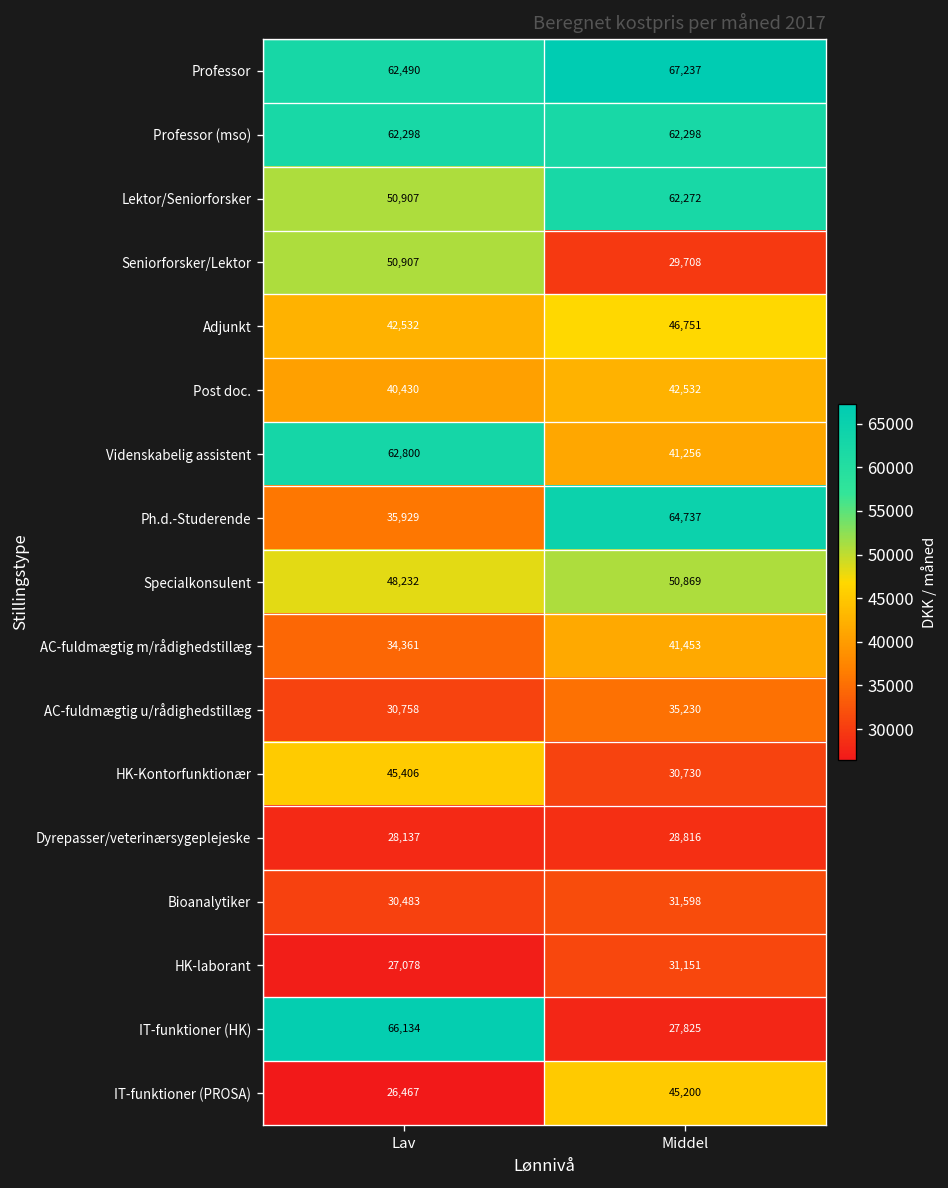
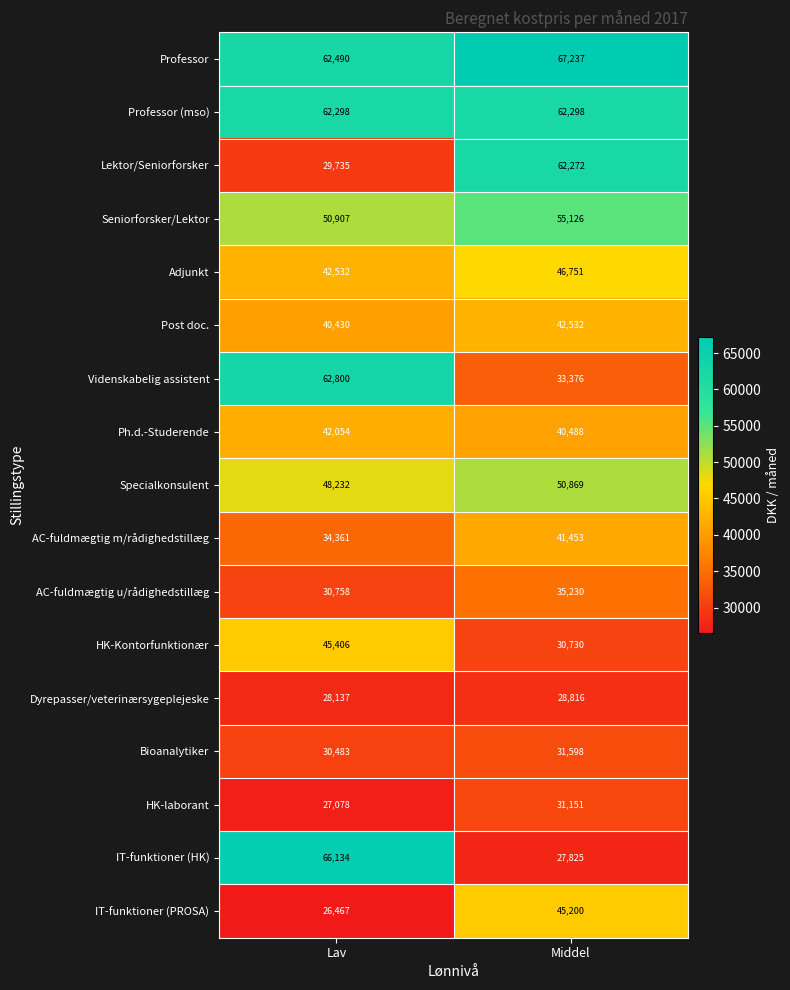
  {
    "Professor": {
      "Lav": "62,490",
      "Middel": "67,237"
    },
    "Professor (mso)": {
      "Lav": "62,298",
      "Middel": "62,298"
    },
    "Lektor/Seniorforsker": {
-     "Lav": "50,907",
+     "Lav": "29,735",
      "Middel": "62,272"
    },
    "Seniorforsker/Lektor": {
      "Lav": "50,907",
-     "Middel": "29,708"
+     "Middel": "55,126"
    },
    "Adjunkt": {
      "Lav": "42,532",
      "Middel": "46,751"
    },
    "Post doc.": {
      "Lav": "40,430",
      "Middel": "42,532"
    },
    "Videnskabelig assistent": {
      "Lav": "62,800",
-     "Middel": "41,256"
+     "Middel": "33,376"
    },
    "Ph.d.-Studerende": {
-     "Lav": "35,929",
-     "Middel": "64,737"
+     "Lav": "42,054",
+     "Middel": "40,488"
    },
    "Specialkonsulent": {
      "Lav": "48,232",
      "Middel": "50,869"
    },
    "AC-fuldmægtig m/rådighedstillæg": {
      "Lav": "34,361",
      "Middel": "41,453"
    },
    "AC-fuldmægtig u/rådighedstillæg": {
      "Lav": "30,758",
      "Middel": "35,230"
    },
    "HK-Kontorfunktionær": {
      "Lav": "45,406",
      "Middel": "30,730"
    },
    "Dyrepasser/veterinærsygeplejeske": {
      "Lav": "28,137",
      "Middel": "28,816"
    },
    "Bioanalytiker": {
      "Lav": "30,483",
      "Middel": "31,598"
    },
    "HK-laborant": {
      "Lav": "27,078",
      "Middel": "31,151"
    },
    "IT-funktioner (HK)": {
      "Lav": "66,134",
      "Middel": "27,825"
    },
    "IT-funktioner (PROSA)": {
      "Lav": "26,467",
      "Middel": "45,200"
    }
  }
